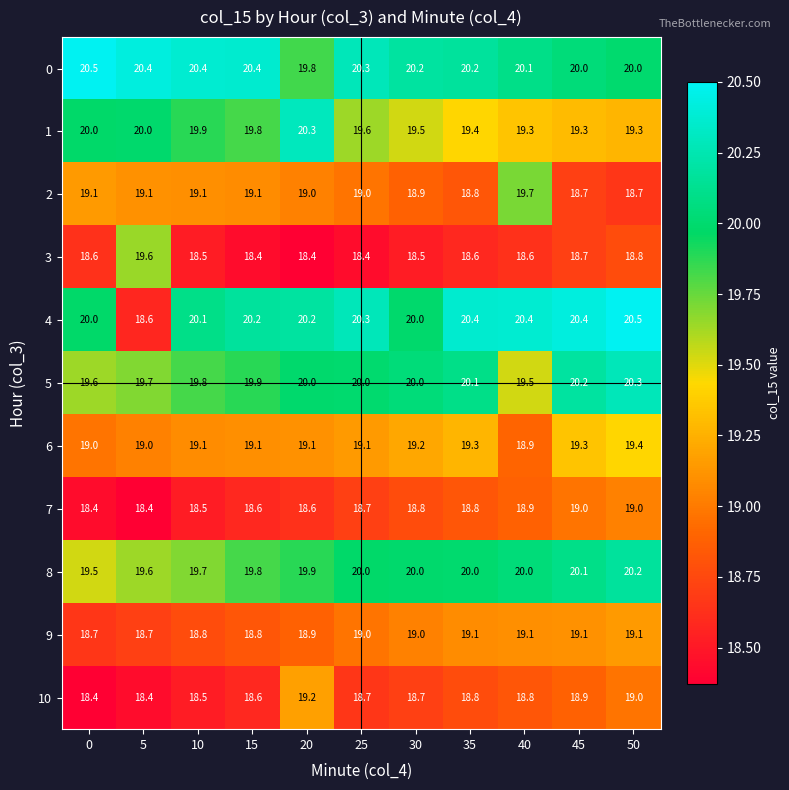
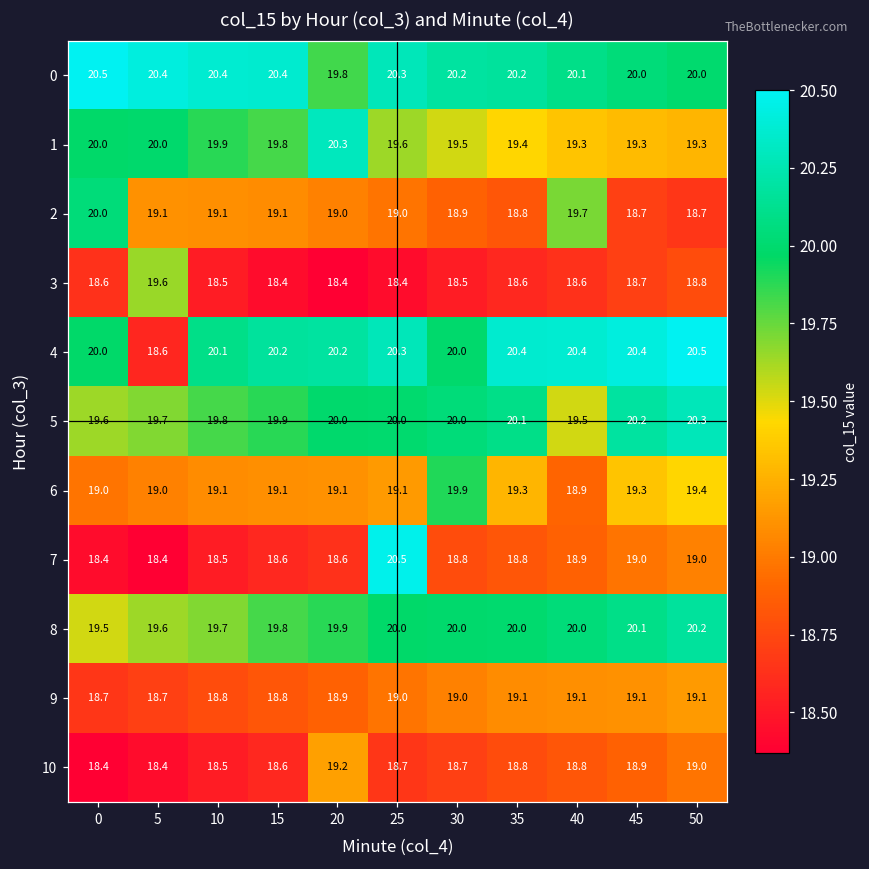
  {
    "0": {
      "0": 20.5,
      "5": 20.4,
      "10": 20.4,
      "15": 20.4,
      "20": 19.8,
      "25": 20.3,
      "30": 20.2,
      "35": 20.2,
      "40": 20.1,
      "45": 20.0,
      "50": 20.0
    },
    "1": {
      "0": 20.0,
      "5": 20.0,
      "10": 19.9,
      "15": 19.8,
      "20": 20.3,
      "25": 19.6,
      "30": 19.5,
      "35": 19.4,
      "40": 19.3,
      "45": 19.3,
      "50": 19.3
    },
    "2": {
-     "0": 19.1,
+     "0": 20.0,
      "5": 19.1,
      "10": 19.1,
      "15": 19.1,
      "20": 19.0,
      "25": 19.0,
      "30": 18.9,
      "35": 18.8,
      "40": 19.7,
      "45": 18.7,
      "50": 18.7
    },
    "3": {
      "0": 18.6,
      "5": 19.6,
      "10": 18.5,
      "15": 18.4,
      "20": 18.4,
      "25": 18.4,
      "30": 18.5,
      "35": 18.6,
      "40": 18.6,
      "45": 18.7,
      "50": 18.8
    },
    "4": {
      "0": 20.0,
      "5": 18.6,
      "10": 20.1,
      "15": 20.2,
      "20": 20.2,
      "25": 20.3,
      "30": 20.0,
      "35": 20.4,
      "40": 20.4,
      "45": 20.4,
      "50": 20.5
    },
    "5": {
      "0": 19.6,
      "5": 19.7,
      "10": 19.8,
      "15": 19.9,
      "20": 20.0,
      "25": 20.0,
      "30": 20.0,
      "35": 20.1,
      "40": 19.5,
      "45": 20.2,
      "50": 20.3
    },
    "6": {
      "0": 19.0,
      "5": 19.0,
      "10": 19.1,
      "15": 19.1,
      "20": 19.1,
      "25": 19.1,
-     "30": 19.2,
+     "30": 19.9,
      "35": 19.3,
      "40": 18.9,
      "45": 19.3,
      "50": 19.4
    },
    "7": {
      "0": 18.4,
      "5": 18.4,
      "10": 18.5,
      "15": 18.6,
      "20": 18.6,
-     "25": 18.7,
+     "25": 20.5,
      "30": 18.8,
      "35": 18.8,
      "40": 18.9,
      "45": 19.0,
      "50": 19.0
    },
    "8": {
      "0": 19.5,
      "5": 19.6,
      "10": 19.7,
      "15": 19.8,
      "20": 19.9,
      "25": 20.0,
      "30": 20.0,
      "35": 20.0,
      "40": 20.0,
      "45": 20.1,
      "50": 20.2
    },
    "9": {
      "0": 18.7,
      "5": 18.7,
      "10": 18.8,
      "15": 18.8,
      "20": 18.9,
      "25": 19.0,
      "30": 19.0,
      "35": 19.1,
      "40": 19.1,
      "45": 19.1,
      "50": 19.1
    },
    "10": {
      "0": 18.4,
      "5": 18.4,
      "10": 18.5,
      "15": 18.6,
      "20": 19.2,
      "25": 18.7,
      "30": 18.7,
      "35": 18.8,
      "40": 18.8,
      "45": 18.9,
      "50": 19.0
    }
  }
